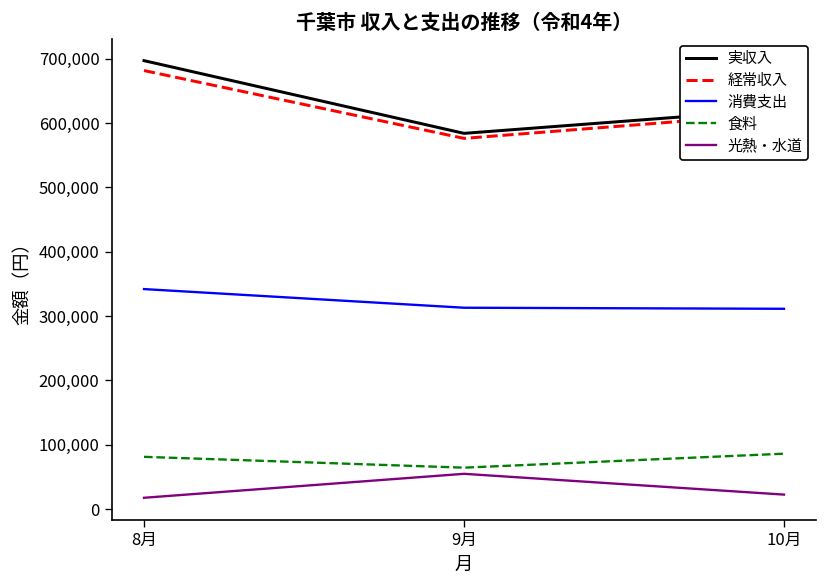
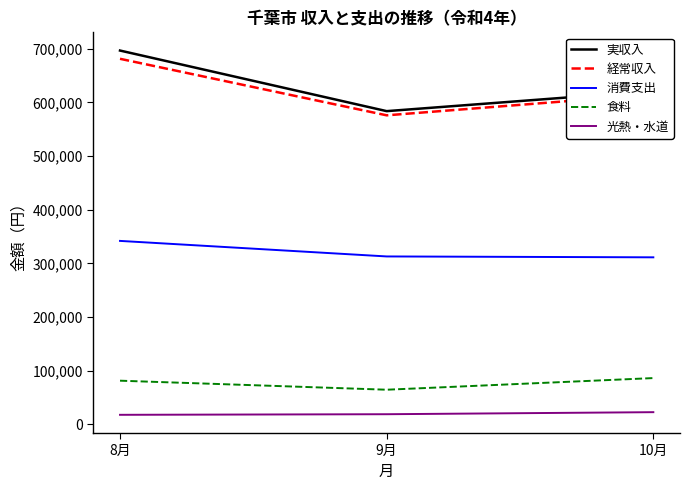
  {
    "実収入": {
      "8月": "700,000",
      "9月": "580,000"
    },
    "経常収入": {
      "8月": "680,000",
      "9月": "580,000"
    },
    "消費支出": {
      "8月": "340,000",
      "9月": "310,000",
      "10月": "310,000"
    },
    "食料": {
      "8月": "80,000",
      "9月": "60,000",
      "10月": "90,000"
    },
    "光熱・水道": {
      "8月": "20,000",
-     "9月": "60,000",
+     "9月": "20,000",
      "10月": "20,000"
    }
  }
